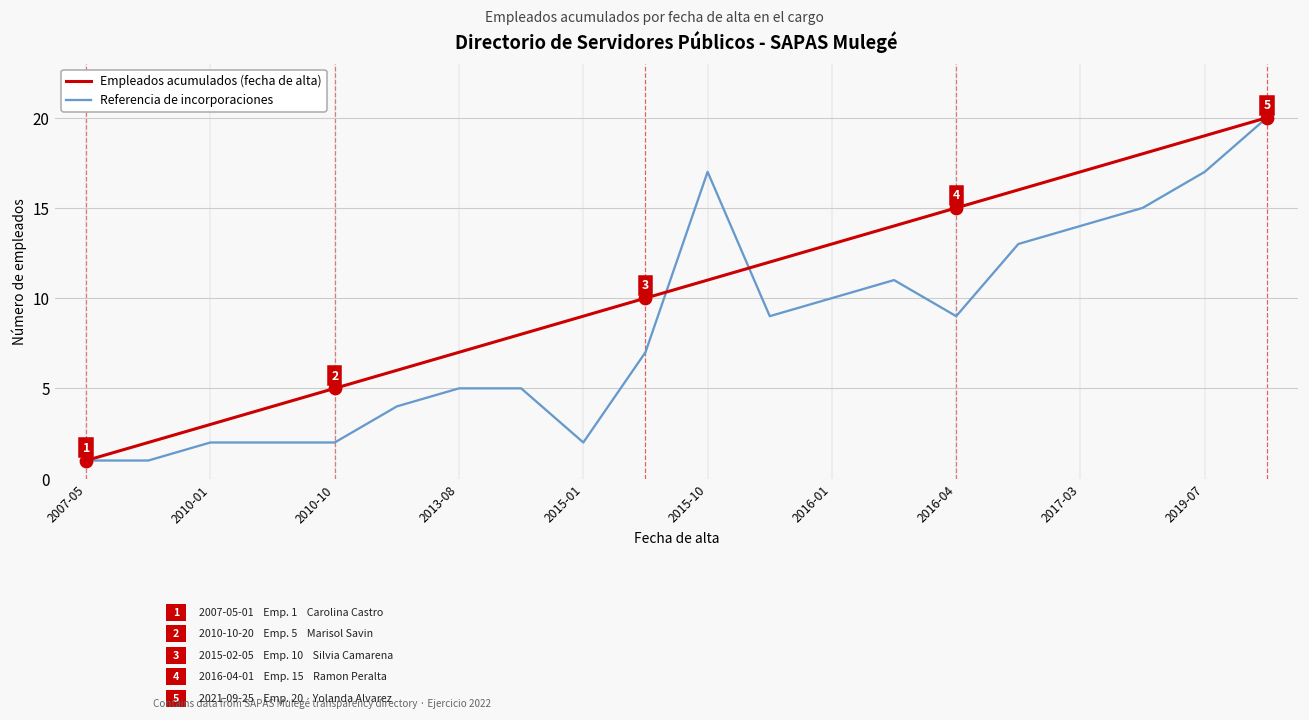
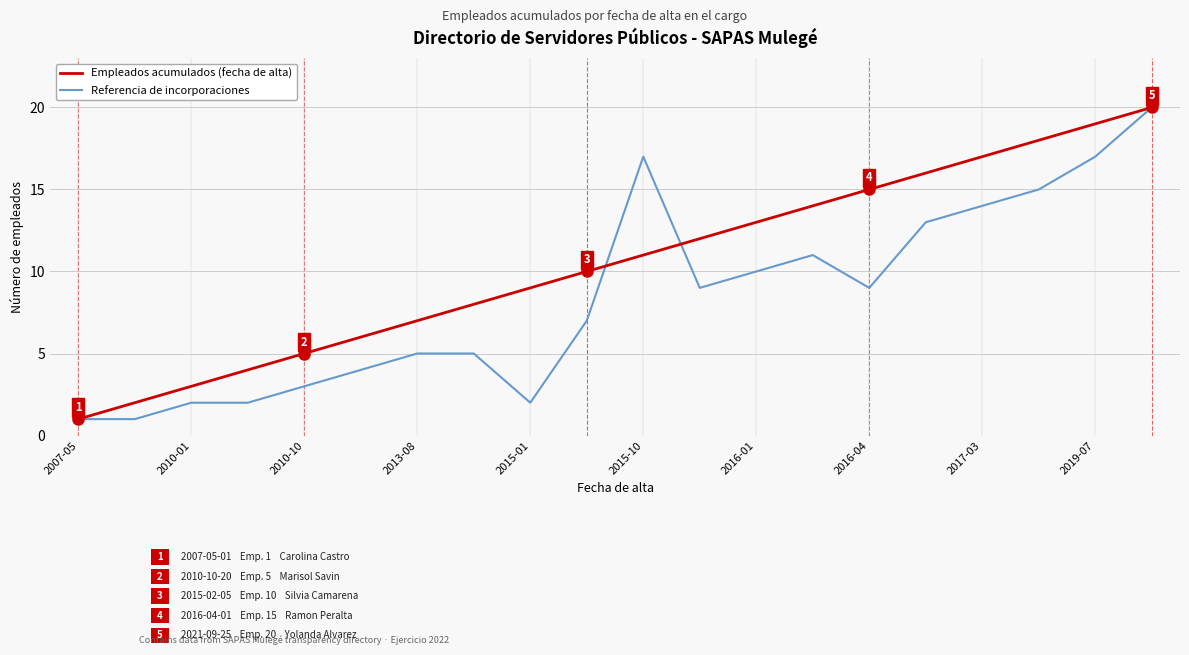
  {
    "Referencia de incorporaciones": {
      "2010-01": 2,
-     "2010-10": 2,
+     "2010-10": 3,
      "2013-08": 5,
      "2015-01": 2,
      "2015-10": 17,
      "2016-01": 10,
      "2016-04": 9,
      "2017-03": 14,
      "2019-07": 17
    }
  }
